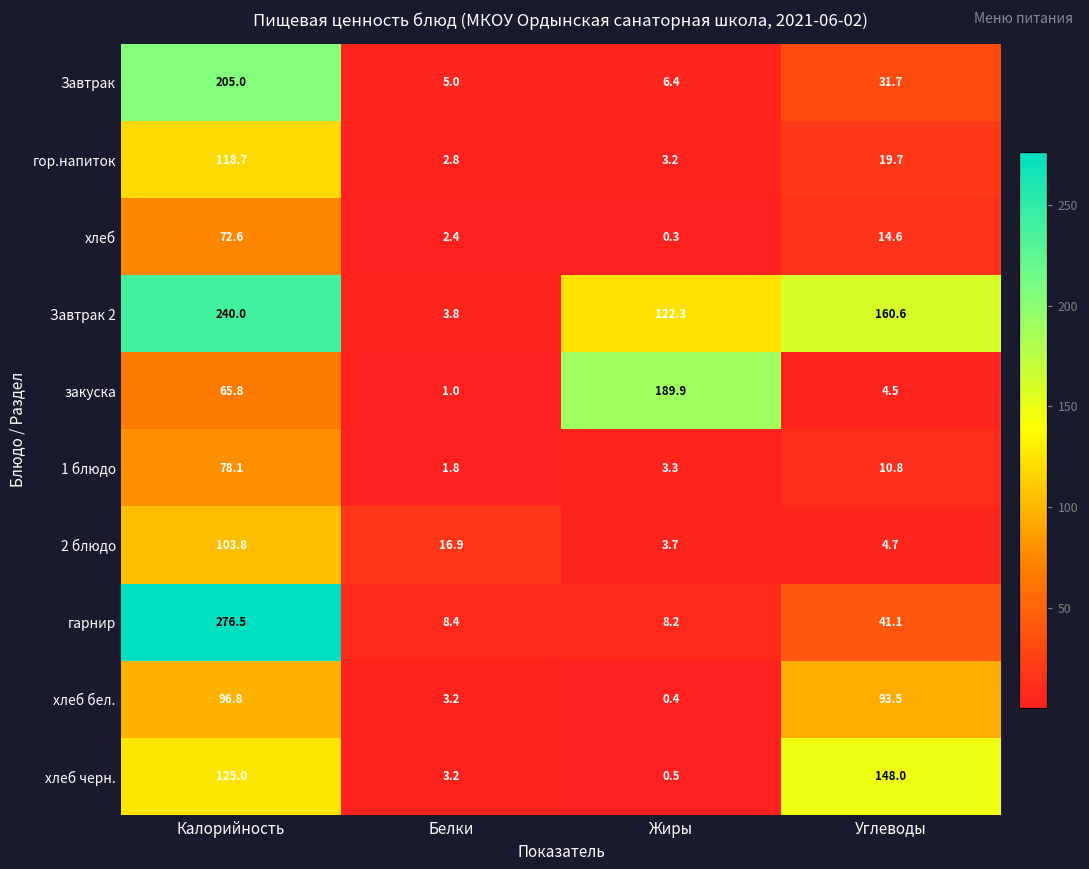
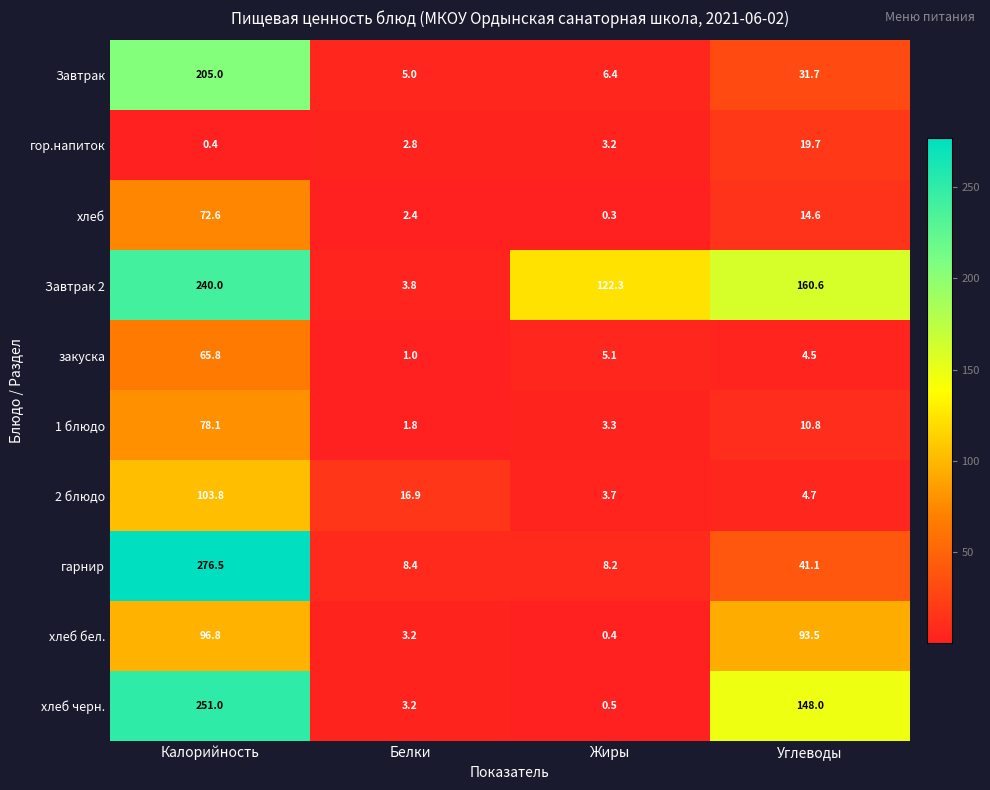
  {
    "Завтрак": {
      "Калорийность": 205.0,
      "Белки": 5.0,
      "Жиры": 6.4,
      "Углеводы": 31.7
    },
    "гор.напиток": {
-     "Калорийность": 118.7,
+     "Калорийность": 0.4,
      "Белки": 2.8,
      "Жиры": 3.2,
      "Углеводы": 19.7
    },
    "хлеб": {
      "Калорийность": 72.6,
      "Белки": 2.4,
      "Жиры": 0.3,
      "Углеводы": 14.6
    },
    "Завтрак 2": {
      "Калорийность": 240.0,
      "Белки": 3.8,
      "Жиры": 122.3,
      "Углеводы": 160.6
    },
    "закуска": {
      "Калорийность": 65.8,
      "Белки": 1.0,
-     "Жиры": 189.9,
+     "Жиры": 5.1,
      "Углеводы": 4.5
    },
    "1 блюдо": {
      "Калорийность": 78.1,
      "Белки": 1.8,
      "Жиры": 3.3,
      "Углеводы": 10.8
    },
    "2 блюдо": {
      "Калорийность": 103.8,
      "Белки": 16.9,
      "Жиры": 3.7,
      "Углеводы": 4.7
    },
    "гарнир": {
      "Калорийность": 276.5,
      "Белки": 8.4,
      "Жиры": 8.2,
      "Углеводы": 41.1
    },
    "хлеб бел.": {
      "Калорийность": 96.8,
      "Белки": 3.2,
      "Жиры": 0.4,
      "Углеводы": 93.5
    },
    "хлеб черн.": {
-     "Калорийность": 125.0,
+     "Калорийность": 251.0,
      "Белки": 3.2,
      "Жиры": 0.5,
      "Углеводы": 148.0
    }
  }
